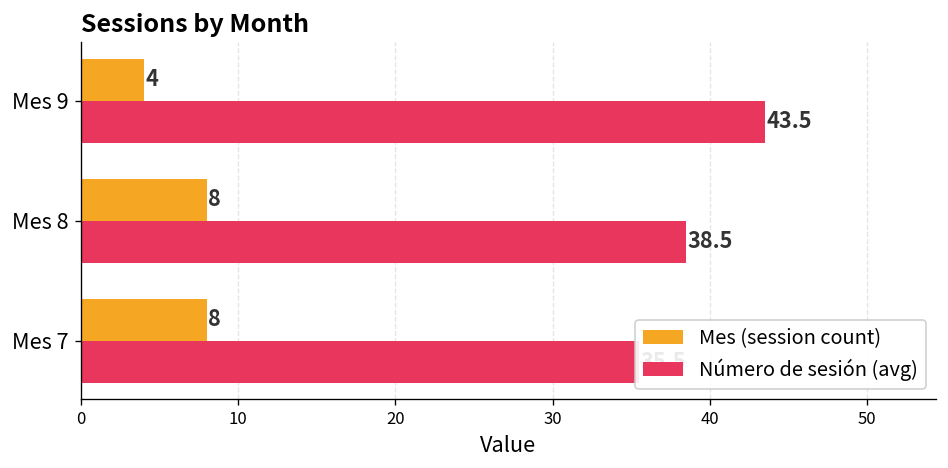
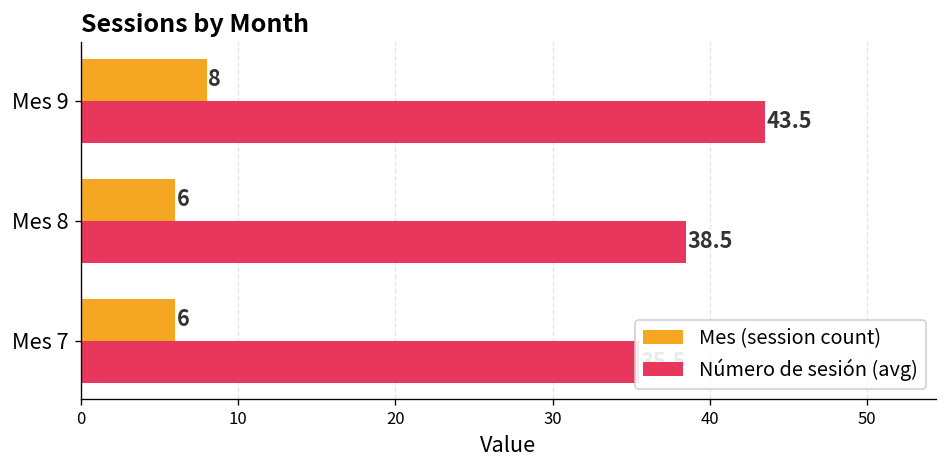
  {
    "Mes (session count)": {
-     "Mes 9": 4,
-     "Mes 8": 8,
-     "Mes 7": 8
+     "Mes 9": 8,
+     "Mes 8": 6,
+     "Mes 7": 6
    },
    "Número de sesión (avg)": {
      "Mes 9": 43.5,
      "Mes 8": 38.5
    }
  }
